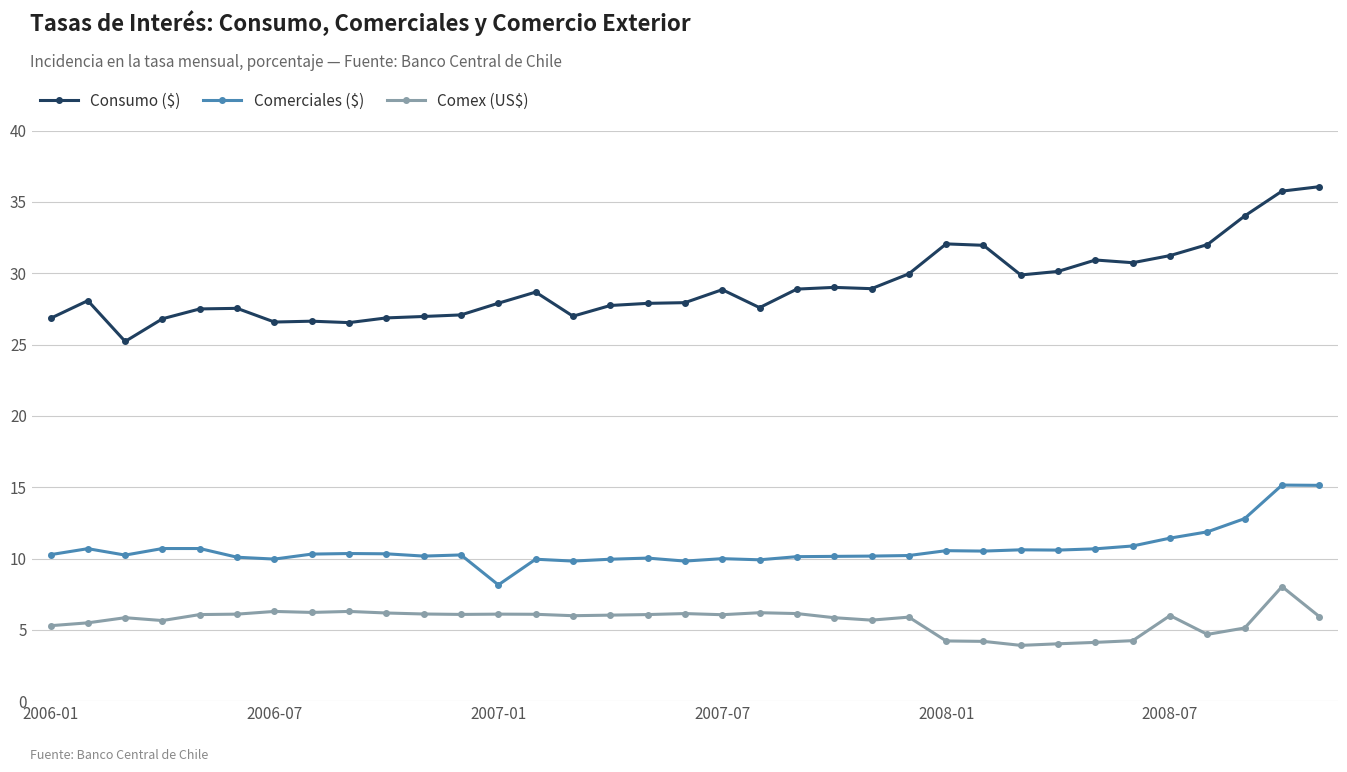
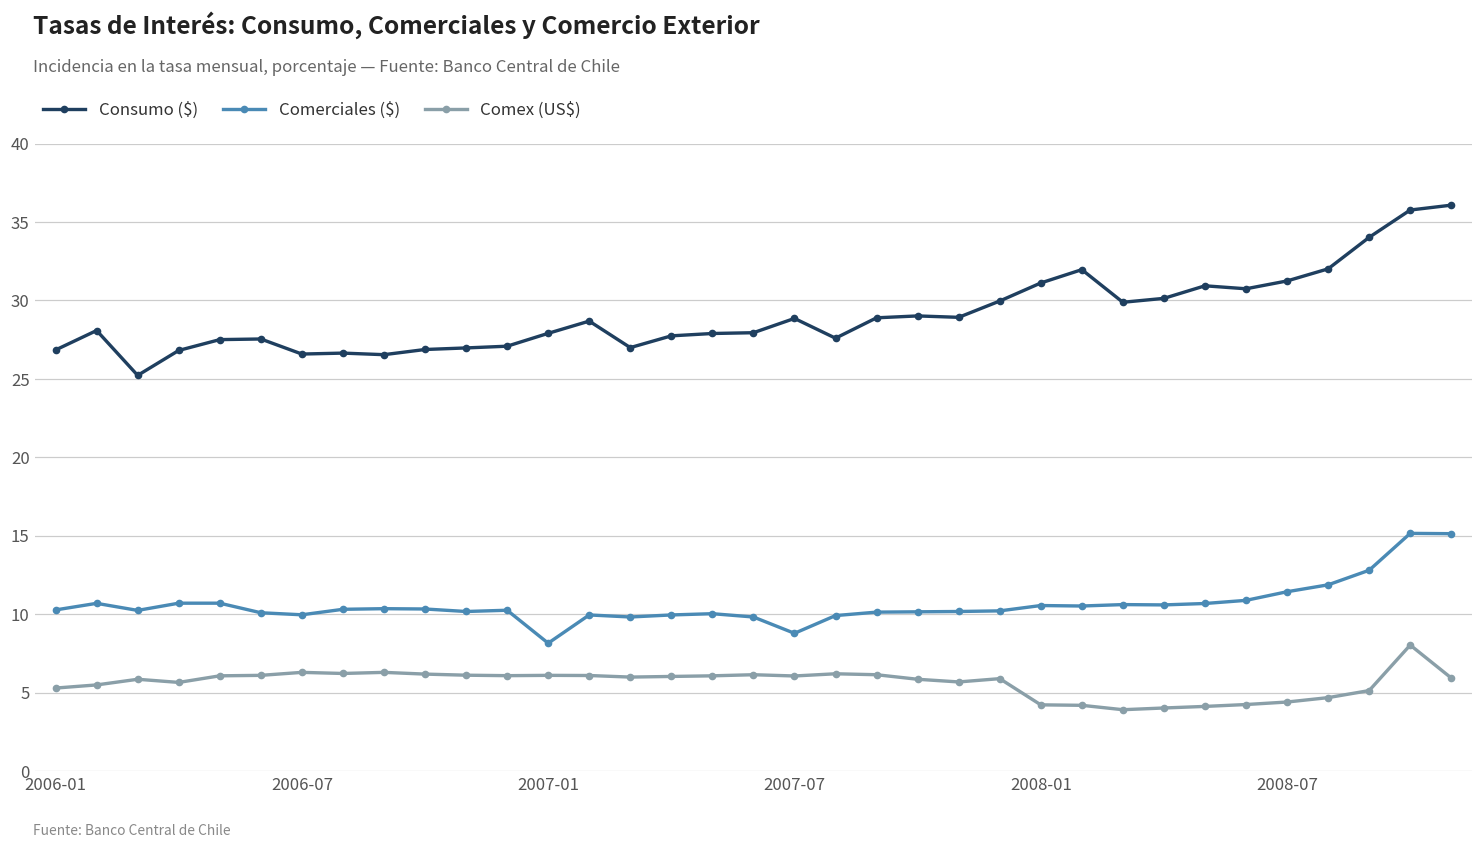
  {
    "Consumo ($)": {
      "2006-01": 26.8,
      "2006-07": 26.6,
      "2007-01": 27.9,
      "2007-07": 28.9,
-     "2008-01": 32.1,
+     "2008-01": 31.1,
      "2008-07": 31.2
    },
    "Comerciales ($)": {
      "2006-01": 10.3,
      "2006-07": 10.0,
      "2007-01": 8.2,
-     "2007-07": 10.0,
+     "2007-07": 8.8,
      "2008-01": 10.6,
      "2008-07": 11.4
    },
    "Comex (US$)": {
      "2006-01": 5.3,
      "2006-07": 6.3,
      "2007-01": 6.1,
      "2007-07": 6.1,
      "2008-01": 4.2,
-     "2008-07": 6.0
+     "2008-07": 4.4
    }
  }
